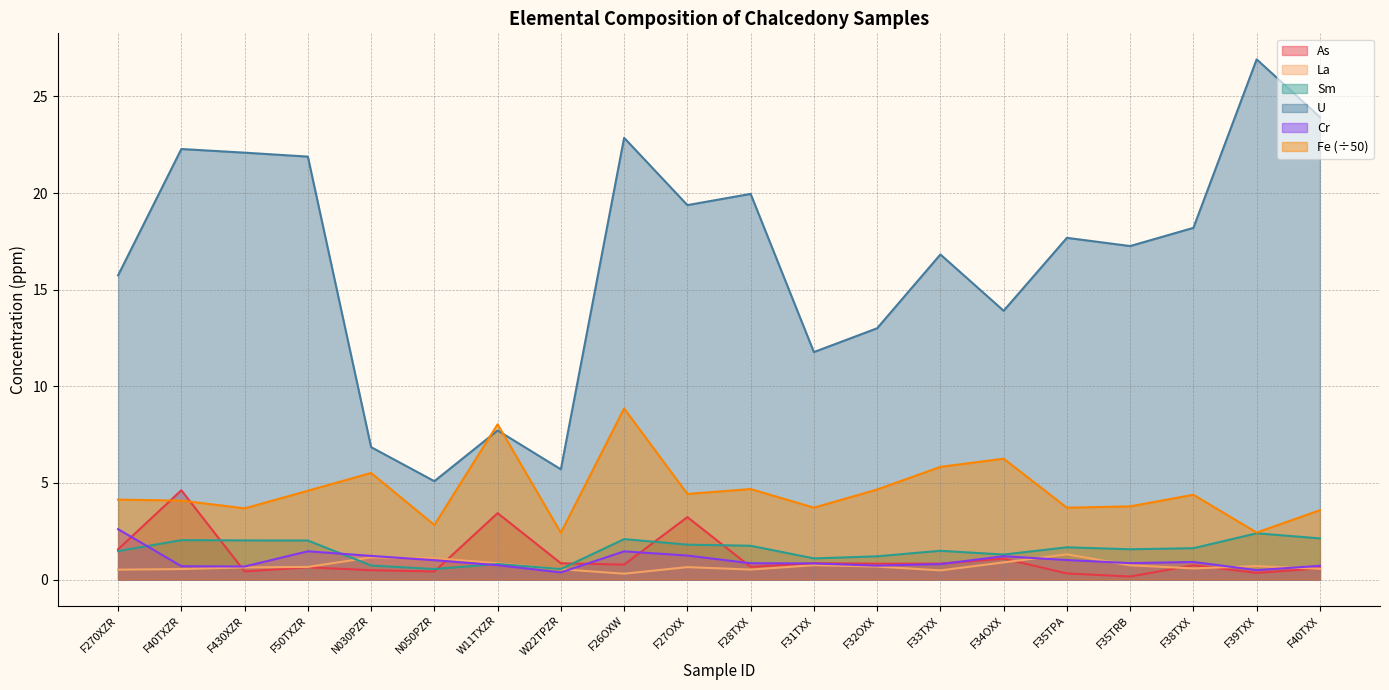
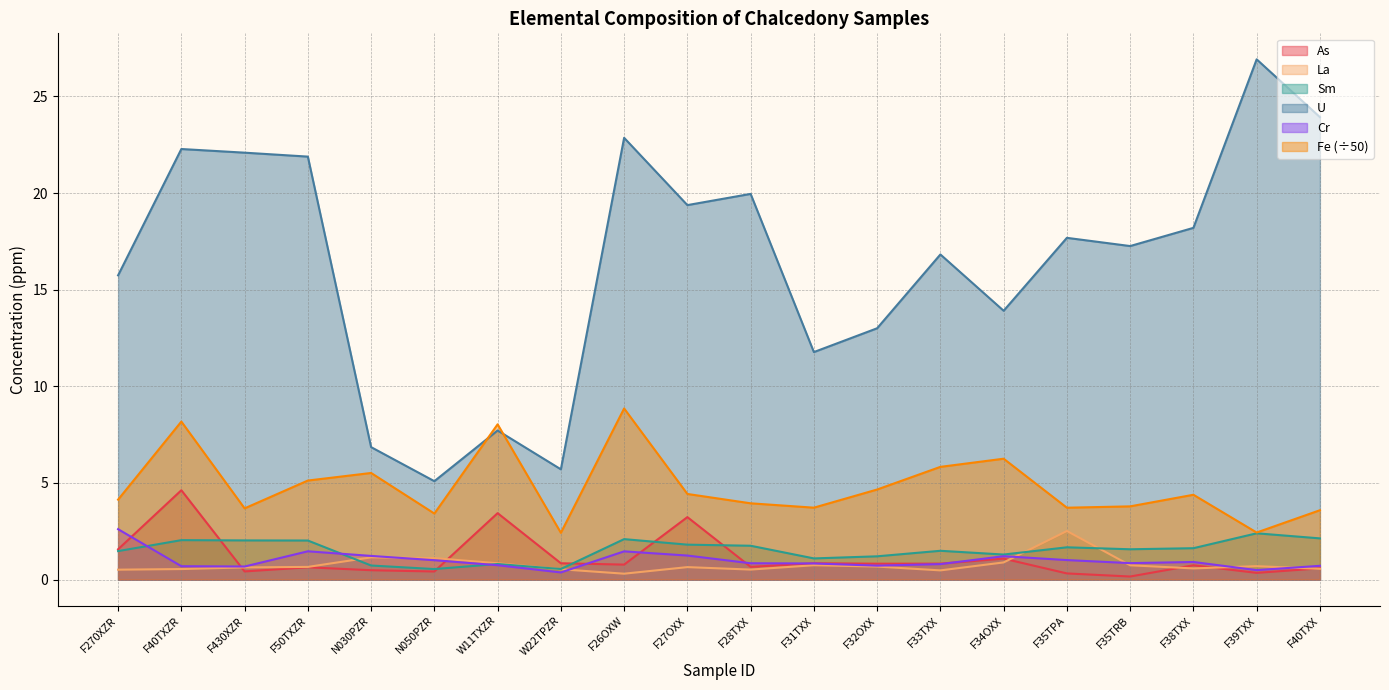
  {
    "As": {
      "F40TXZR": 4.6,
      "F430XZR": 0.4,
      "N030PZR": 0.5,
      "W11TXZR": 3.4,
      "W22TPZR": 0.8,
      "F26OXW": 0.8,
      "F27OXX": 3.2,
      "F28TXX": 0.7,
      "F35TPA": 0.3,
      "F35TRB": 0.2,
      "F38TXX": 0.7,
      "F39TXX": 0.3
    },
    "La": {
      "F270XZR": 0.5,
      "F40TXZR": 0.5,
      "F26OXW": 0.3,
      "F27OXX": 0.6,
      "F28TXX": 0.5,
      "F33TXX": 0.5,
      "F34OXX": 0.9,
-     "F35TPA": 1.3,
+     "F35TPA": 2.5,
      "F38TXX": 0.6,
      "F39TXX": 0.7
    },
    "Cr": {
      "F270XZR": 2.6,
      "F40TXZR": 0.7,
      "F50TXZR": 1.5,
      "W22TPZR": 0.4,
      "F26OXW": 1.5,
      "F27OXX": 1.2,
      "F28TXX": 0.8,
      "F35TPA": 1.0,
      "F38TXX": 0.9,
      "F39TXX": 0.5
    },
    "Fe (÷50)": {
      "F270XZR": 4.1,
-     "F40TXZR": 4.1,
+     "F40TXZR": 8.2,
      "F430XZR": 3.7,
-     "F50TXZR": 4.6,
+     "F50TXZR": 5.1,
      "N030PZR": 5.5,
-     "N050PZR": 2.8,
+     "N050PZR": 3.4,
      "W11TXZR": 8.0,
      "W22TPZR": 2.4,
      "F26OXW": 8.9,
      "F27OXX": 4.4,
-     "F28TXX": 4.7,
+     "F28TXX": 3.9,
      "F31TXX": 3.7,
      "F32OXX": 4.7,
      "F33TXX": 5.8,
      "F34OXX": 6.3,
      "F35TPA": 3.7,
      "F35TRB": 3.8,
      "F38TXX": 4.4,
      "F40TXX": 3.6
    }
  }
